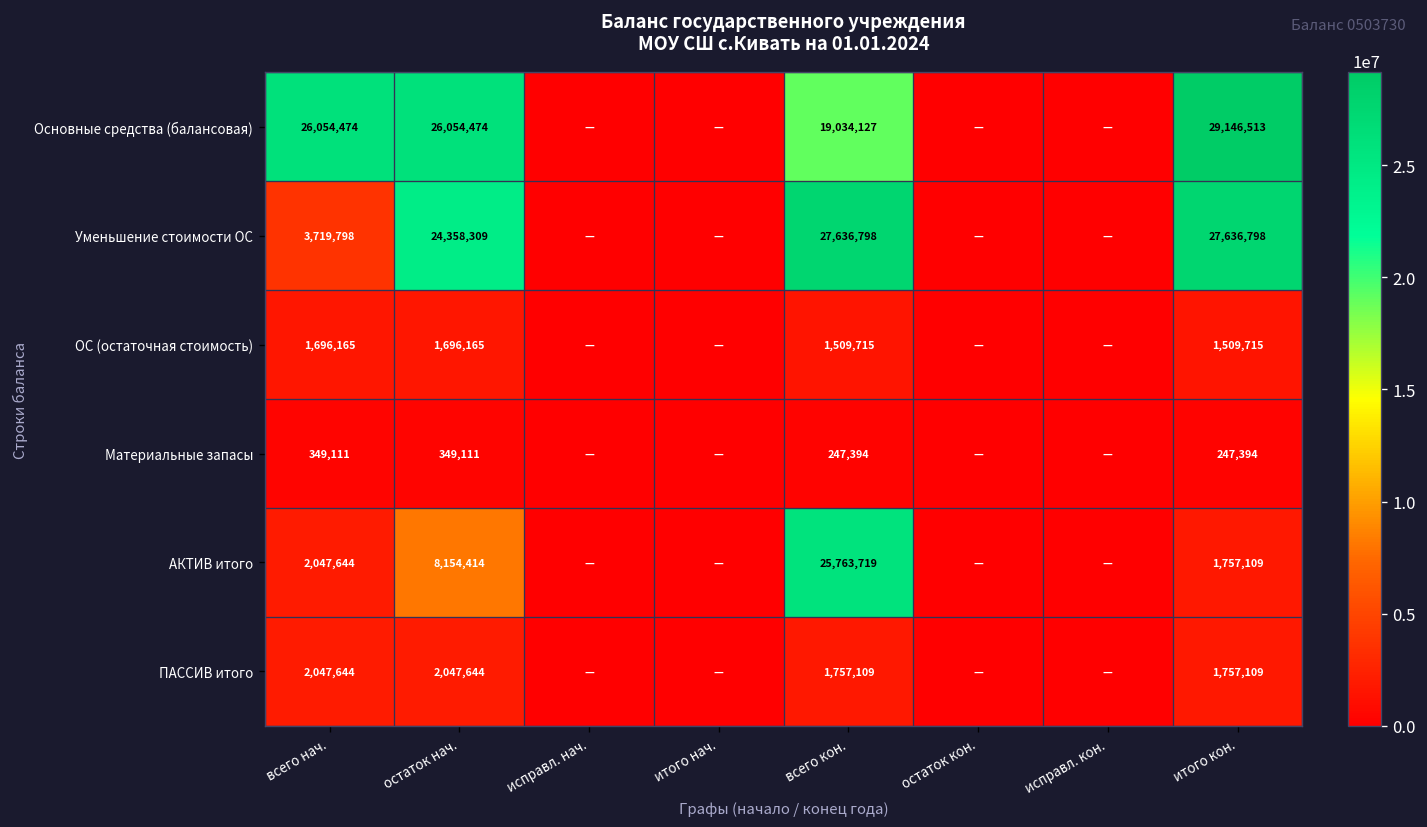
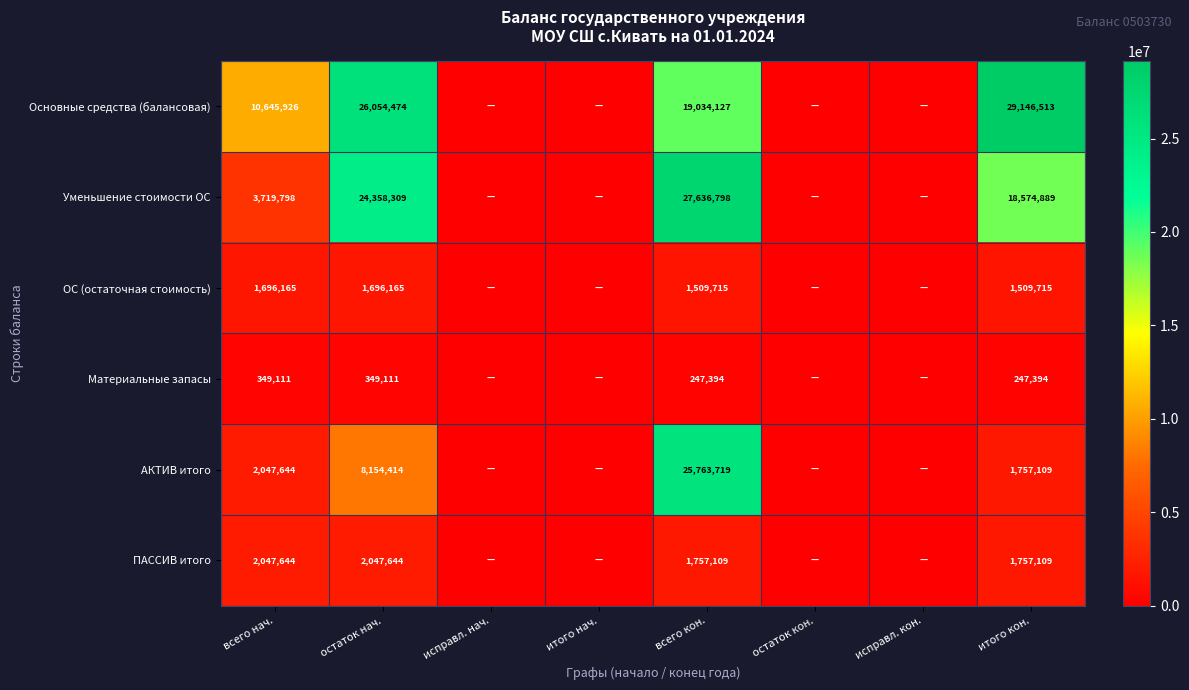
  {
    "Основные средства (балансовая)": {
-     "всего нач.": "26,054,474",
+     "всего нач.": "10,645,926",
      "остаток нач.": "26,054,474",
      "всего кон.": "19,034,127",
      "итого кон.": "29,146,513"
    },
    "Уменьшение стоимости ОС": {
      "всего нач.": "3,719,798",
      "остаток нач.": "24,358,309",
      "всего кон.": "27,636,798",
-     "итого кон.": "27,636,798"
+     "итого кон.": "18,574,889"
    },
    "ОС (остаточная стоимость)": {
      "всего нач.": "1,696,165",
      "остаток нач.": "1,696,165",
      "всего кон.": "1,509,715",
      "итого кон.": "1,509,715"
    },
    "Материальные запасы": {
      "всего нач.": "349,111",
      "остаток нач.": "349,111",
      "всего кон.": "247,394",
      "итого кон.": "247,394"
    },
    "АКТИВ итого": {
      "всего нач.": "2,047,644",
      "остаток нач.": "8,154,414",
      "всего кон.": "25,763,719",
      "итого кон.": "1,757,109"
    },
    "ПАССИВ итого": {
      "всего нач.": "2,047,644",
      "остаток нач.": "2,047,644",
      "всего кон.": "1,757,109",
      "итого кон.": "1,757,109"
    }
  }
